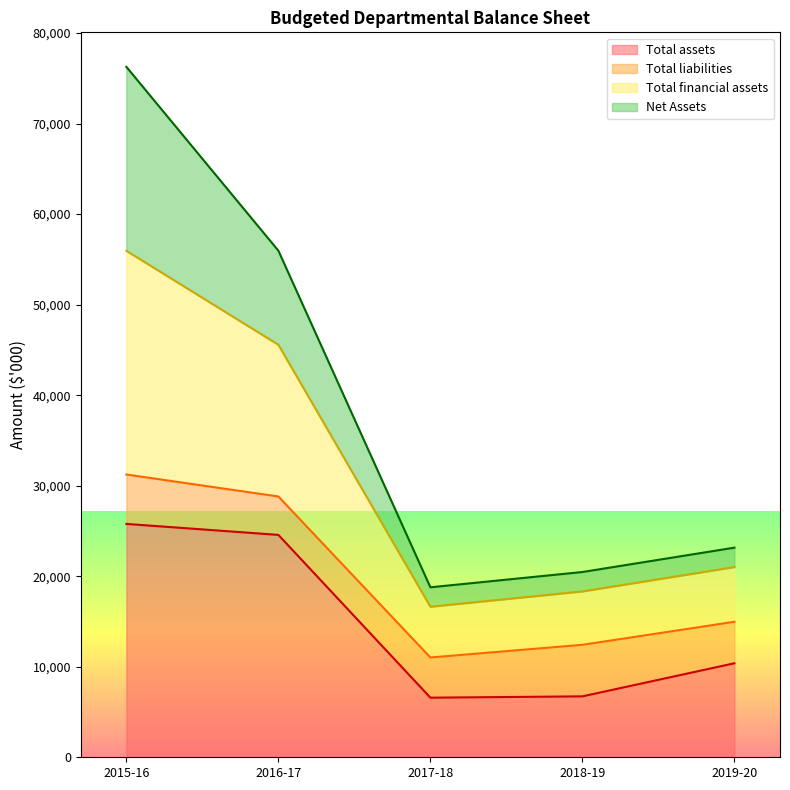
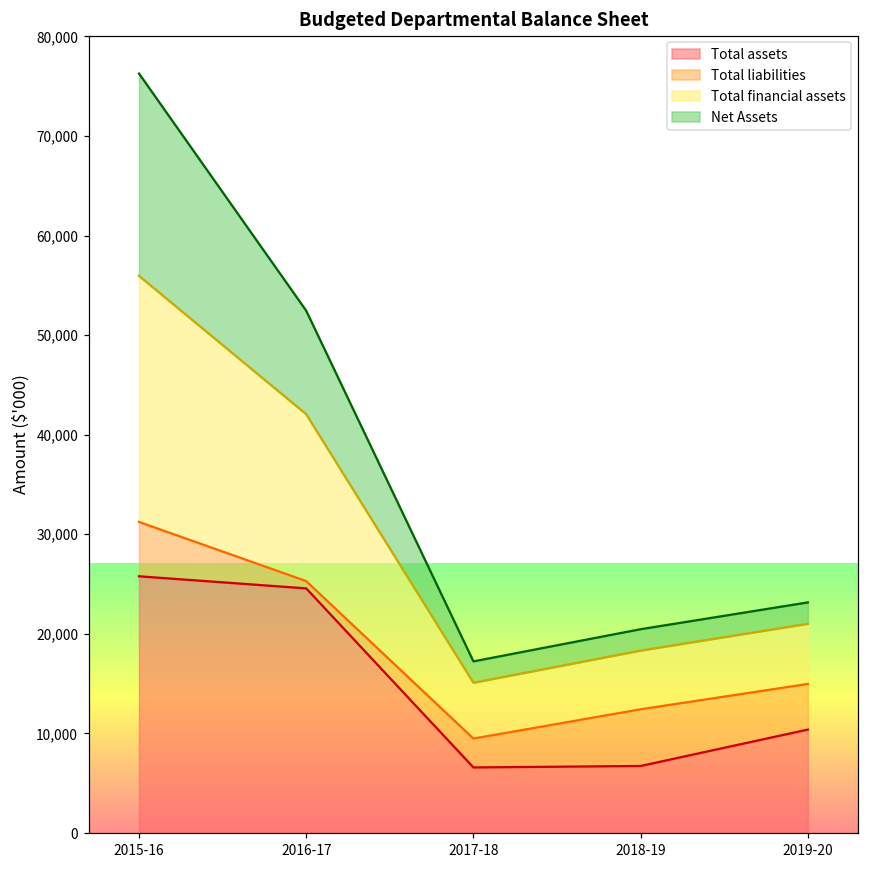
  {
    "Total assets": {
      "2015-16": "26,000",
      "2016-17": "25,000",
      "2017-18": "7,000",
      "2018-19": "7,000",
      "2019-20": "10,000"
    },
    "Total liabilities": {
      "2015-16": "5,000",
-     "2016-17": "4,000",
-     "2017-18": "4,000",
+     "2016-17": "1,000",
+     "2017-18": "3,000",
      "2018-19": "6,000",
      "2019-20": "5,000"
    },
    "Total financial assets": {
      "2015-16": "25,000",
      "2016-17": "17,000",
      "2017-18": "6,000",
      "2018-19": "6,000",
      "2019-20": "6,000"
    },
    "Net Assets": {
      "2015-16": "20,000",
      "2016-17": "10,000",
      "2017-18": "2,000",
      "2018-19": "2,000",
      "2019-20": "2,000"
    }
  }
